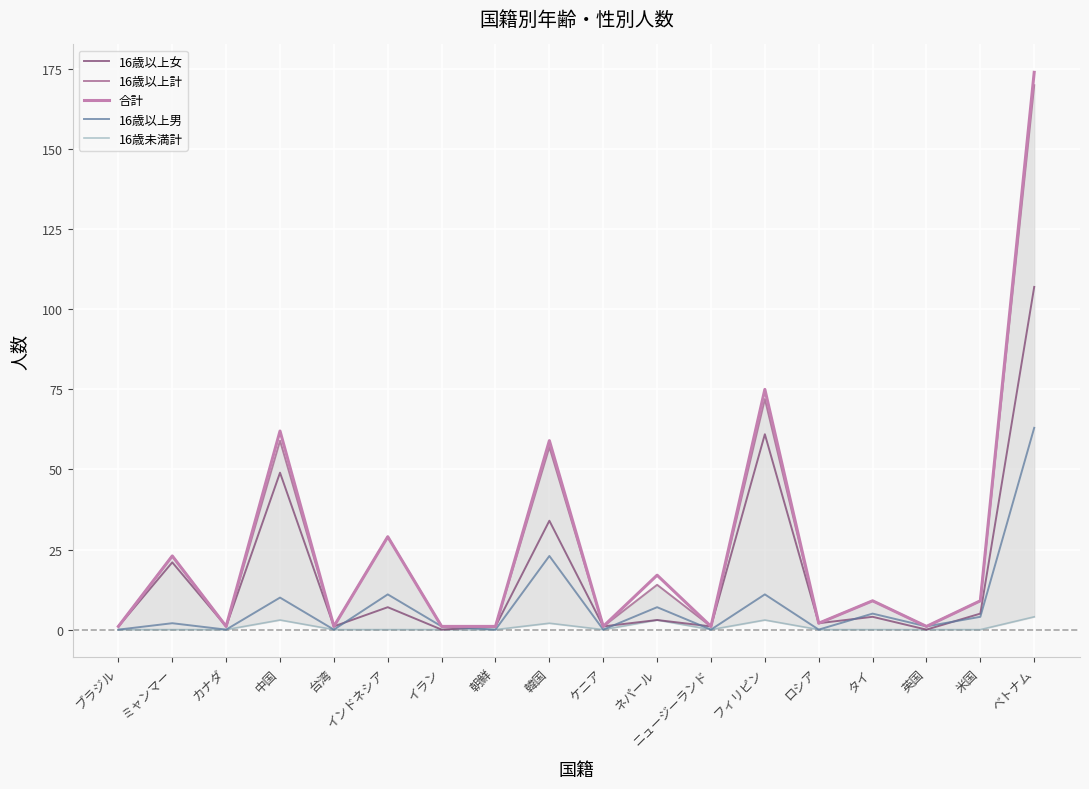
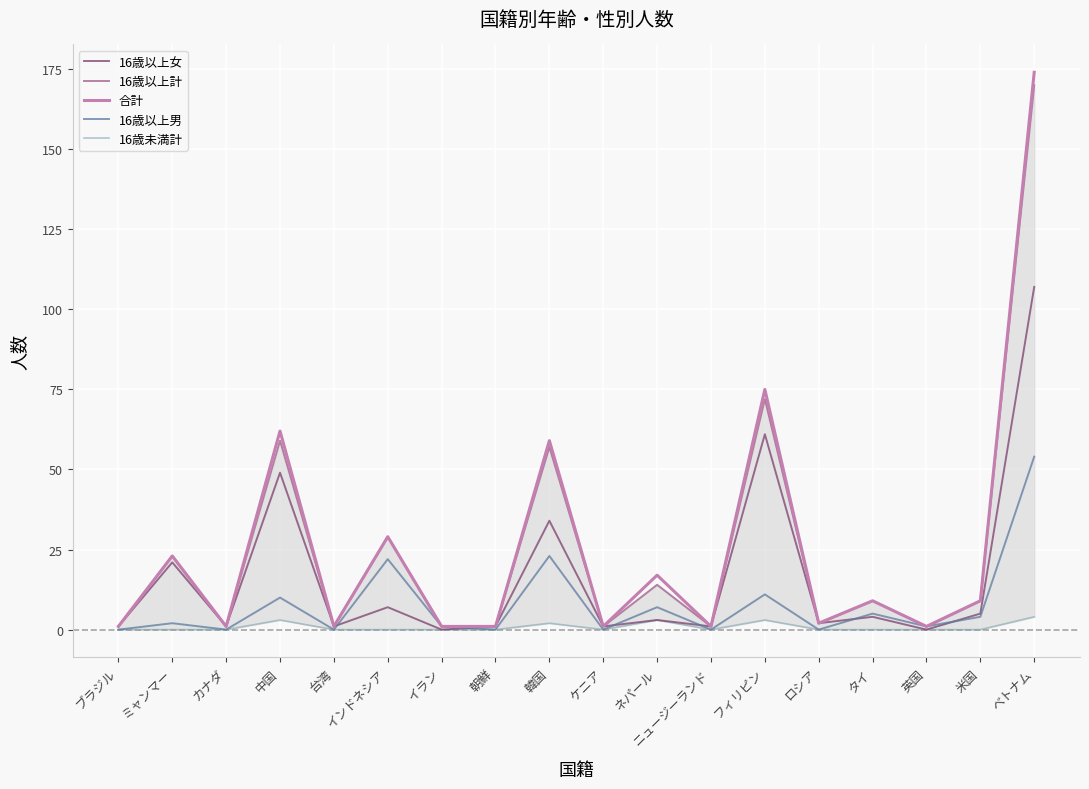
  {
    "16歳以上男": {
      "ミャンマー": 2,
      "中国": 10,
-     "インドネシア": 11,
+     "インドネシア": 22,
      "韓国": 23,
      "ネパール": 7,
      "フィリピン": 11,
      "タイ": 5,
      "米国": 4,
-     "ベトナム": 63
+     "ベトナム": 54
    },
    "16歳未満計": {
      "ミャンマー": 0,
      "中国": 3,
      "インドネシア": 0,
      "韓国": 2,
      "フィリピン": 3,
      "タイ": 0,
      "米国": 0,
      "ベトナム": 4
    }
  }
